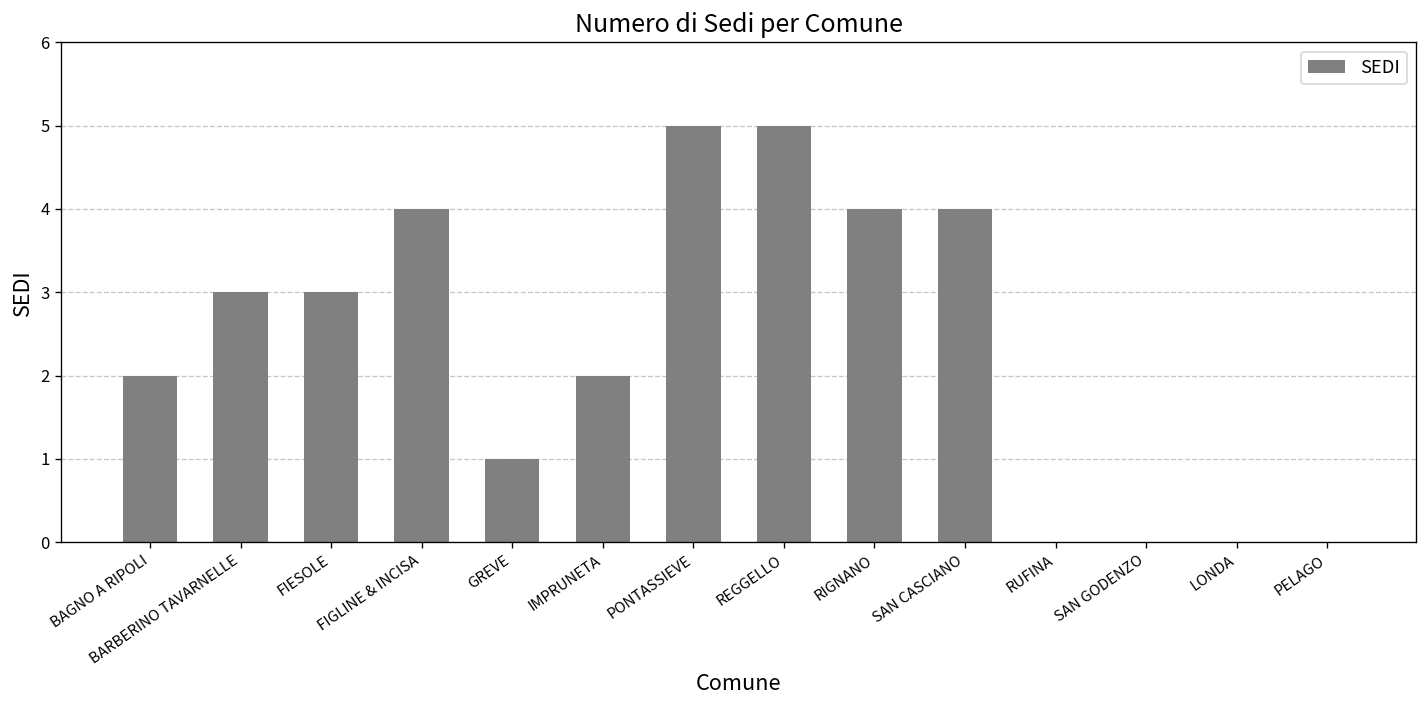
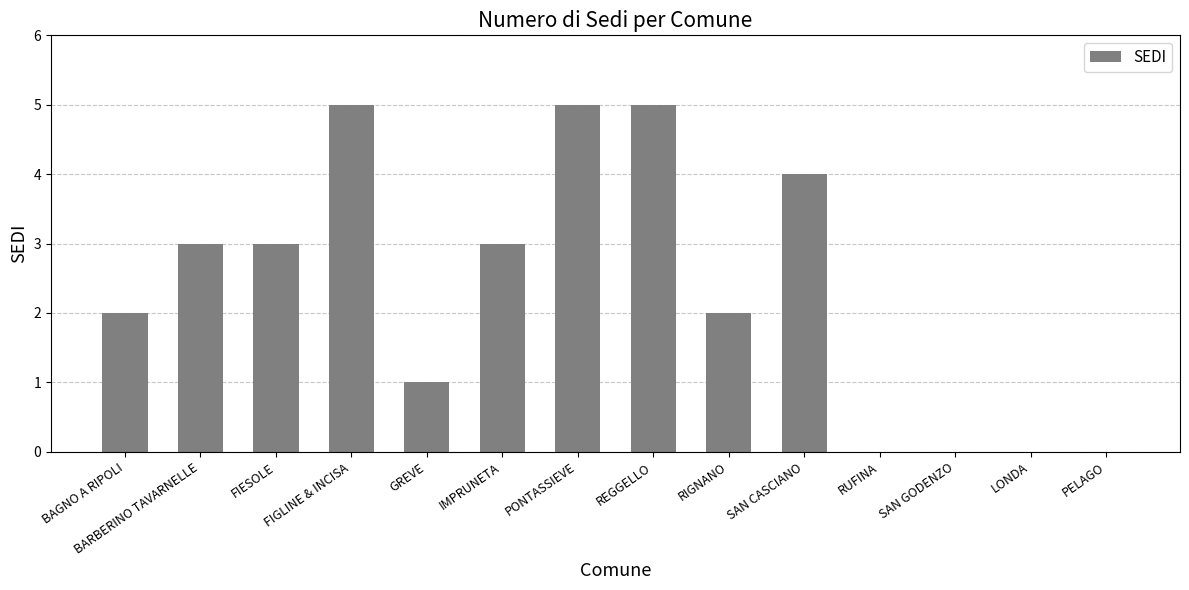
  {
    "BAGNO A RIPOLI": 2,
    "BARBERINO TAVARNELLE": 3,
    "FIESOLE": 3,
-   "FIGLINE & INCISA": 4,
+   "FIGLINE & INCISA": 5,
    "GREVE": 1,
-   "IMPRUNETA": 2,
+   "IMPRUNETA": 3,
    "PONTASSIEVE": 5,
    "REGGELLO": 5,
-   "RIGNANO": 4,
+   "RIGNANO": 2,
    "SAN CASCIANO": 4,
    "RUFINA": 0,
    "SAN GODENZO": 0,
    "LONDA": 0,
    "PELAGO": 0
  }
